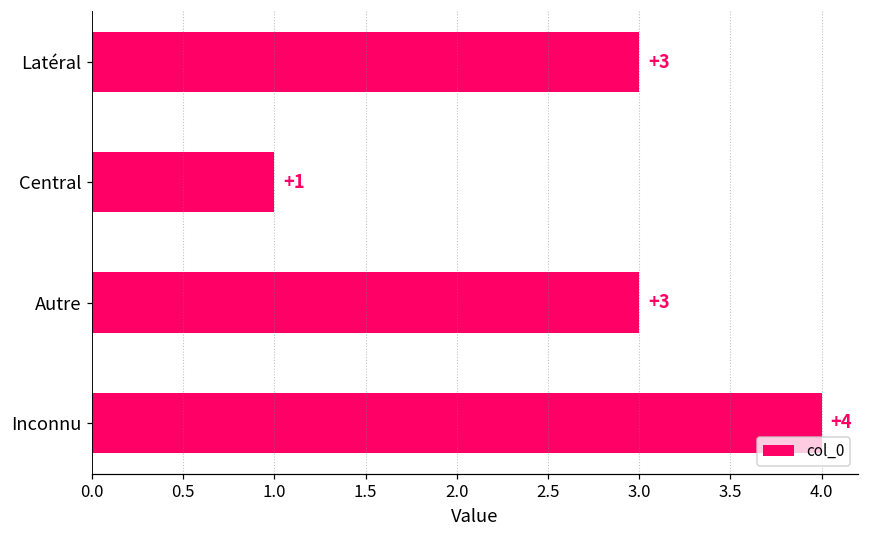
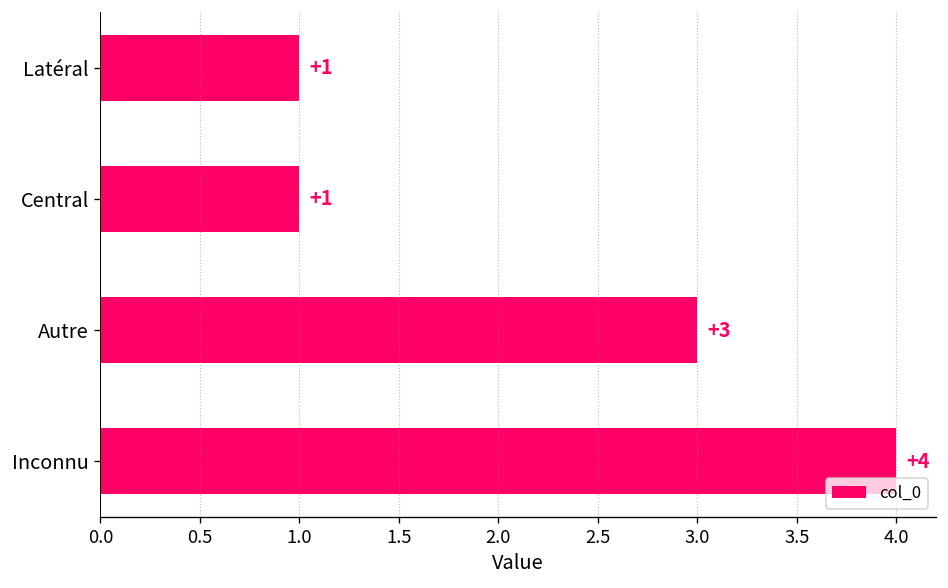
  {
-   "Latéral": "+3",
+   "Latéral": "+1",
    "Central": "+1",
    "Autre": "+3",
    "Inconnu": "+4"
  }
